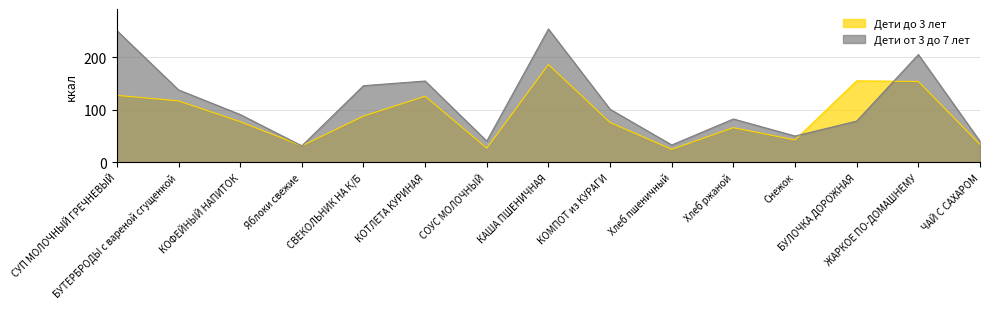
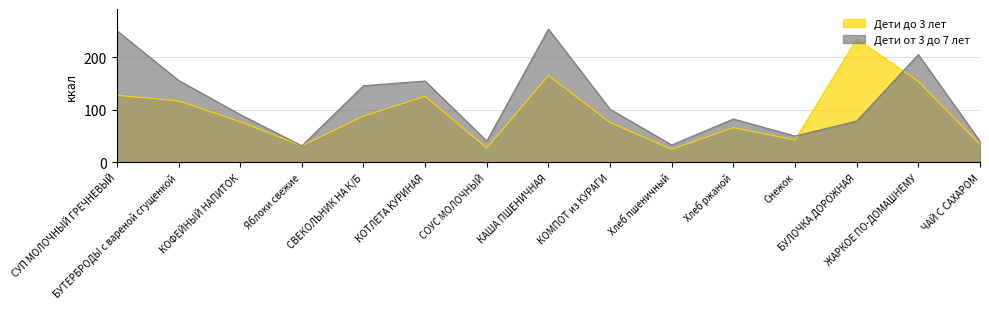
  {
    "Дети до 3 лет": {
      "СУП МОЛОЧНЫЙ ГРЕЧНЕВЫЙ": 130,
      "БУТЕРБРОДЫ с вареной сгущенкой": 120,
      "КОФЕЙНЫЙ НАПИТОК": 80,
      "СВЕКОЛЬНИК НА К/Б": 90,
      "КОТЛЕТА КУРИНАЯ": 130,
      "СОУС МОЛОЧНЫЙ": 30,
-     "КАША ПШЕНИЧНАЯ": 190,
+     "КАША ПШЕНИЧНАЯ": 170,
      "КОМПОТ из КУРАГИ": 80,
      "Хлеб пшеничный": 20,
      "Хлеб ржаной": 70,
      "Снежок": 40,
-     "БУЛОЧКА ДОРОЖНАЯ": 160,
+     "БУЛОЧКА ДОРОЖНАЯ": 240,
      "ЖАРКОЕ ПО-ДОМАШНЕМУ": 150,
      "ЧАЙ С САХАРОМ": 30
    },
    "Дети от 3 до 7 лет": {
      "СУП МОЛОЧНЫЙ ГРЕЧНЕВЫЙ": 250,
-     "БУТЕРБРОДЫ с вареной сгущенкой": 140,
+     "БУТЕРБРОДЫ с вареной сгущенкой": 160,
      "КОФЕЙНЫЙ НАПИТОК": 90,
      "СВЕКОЛЬНИК НА К/Б": 150,
      "КОТЛЕТА КУРИНАЯ": 150,
      "СОУС МОЛОЧНЫЙ": 40,
      "КАША ПШЕНИЧНАЯ": 250,
      "КОМПОТ из КУРАГИ": 100,
      "Хлеб пшеничный": 30,
      "Хлеб ржаной": 80,
      "Снежок": 50,
      "БУЛОЧКА ДОРОЖНАЯ": 80,
      "ЖАРКОЕ ПО-ДОМАШНЕМУ": 210,
      "ЧАЙ С САХАРОМ": 40
    }
  }
